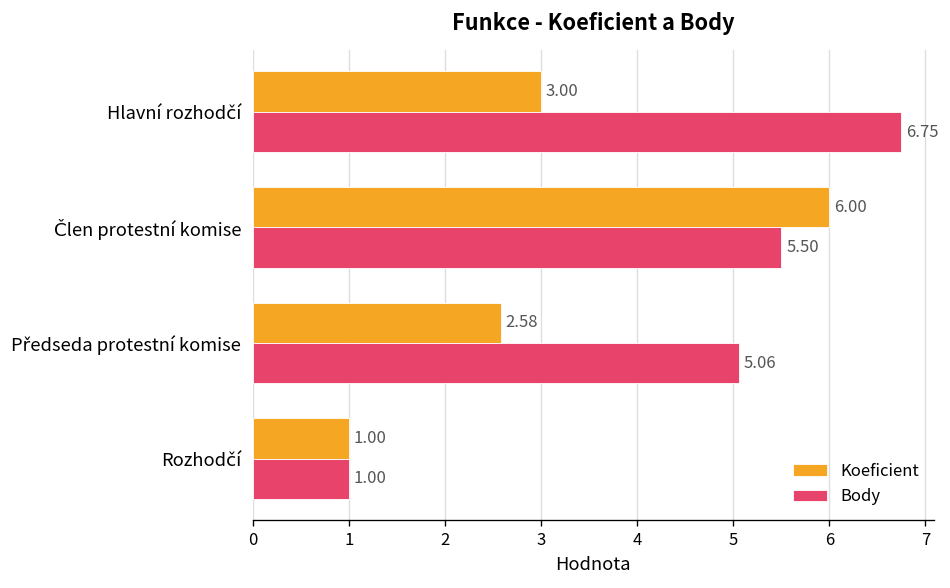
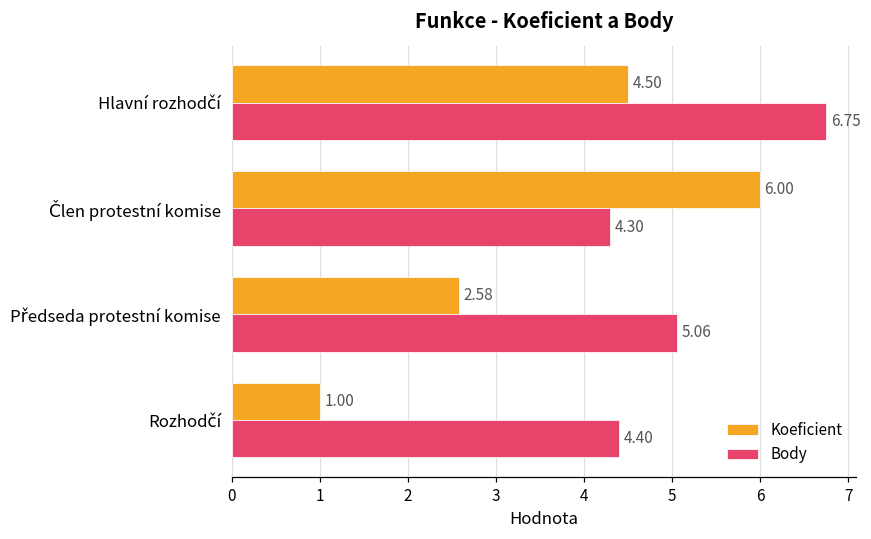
  {
    "Koeficient": {
-     "Hlavní rozhodčí": 3.00,
+     "Hlavní rozhodčí": 4.50,
      "Člen protestní komise": 6.00,
      "Předseda protestní komise": 2.58,
      "Rozhodčí": 1.00
    },
    "Body": {
      "Hlavní rozhodčí": 6.75,
-     "Člen protestní komise": 5.50,
+     "Člen protestní komise": 4.30,
      "Předseda protestní komise": 5.06,
-     "Rozhodčí": 1.00
+     "Rozhodčí": 4.40
    }
  }
